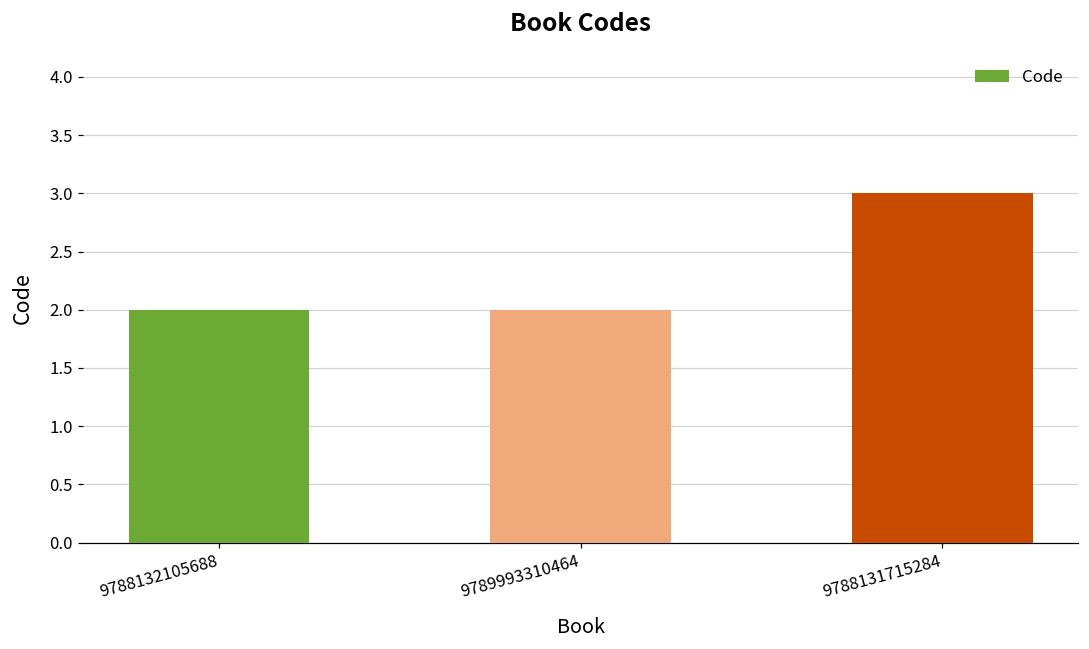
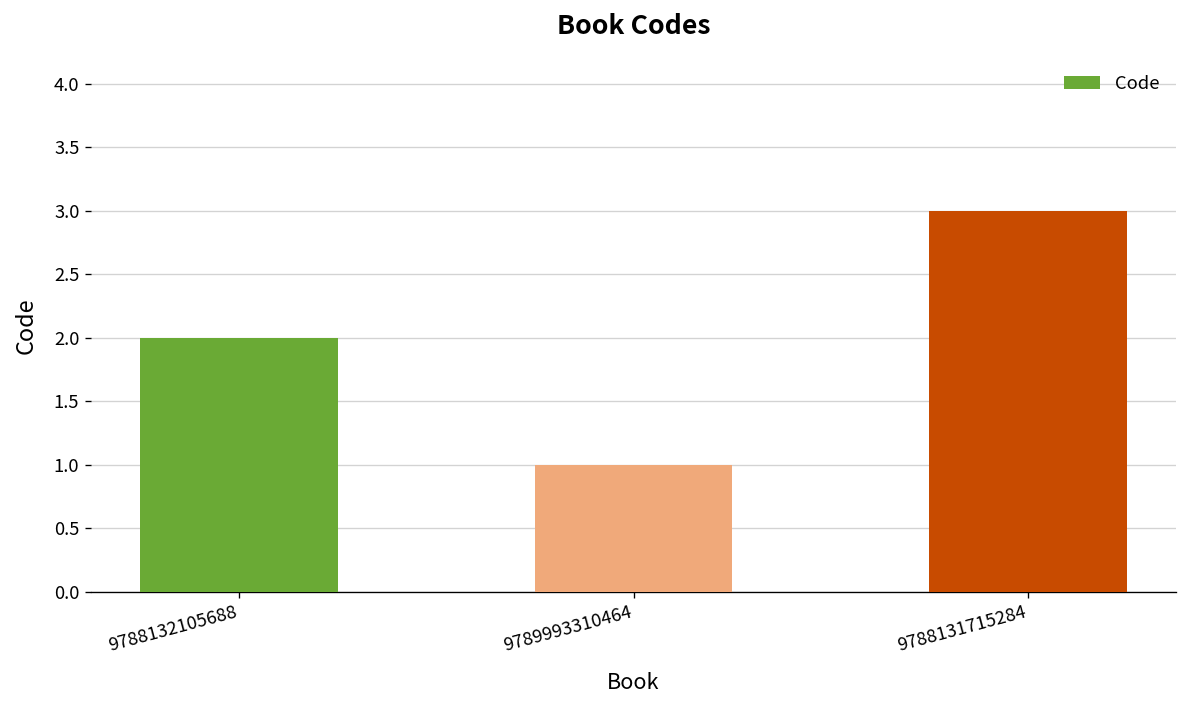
  {
    "9788132105688": 2,
-   "9789993310464": 2,
+   "9789993310464": 1,
    "9788131715284": 3
  }
